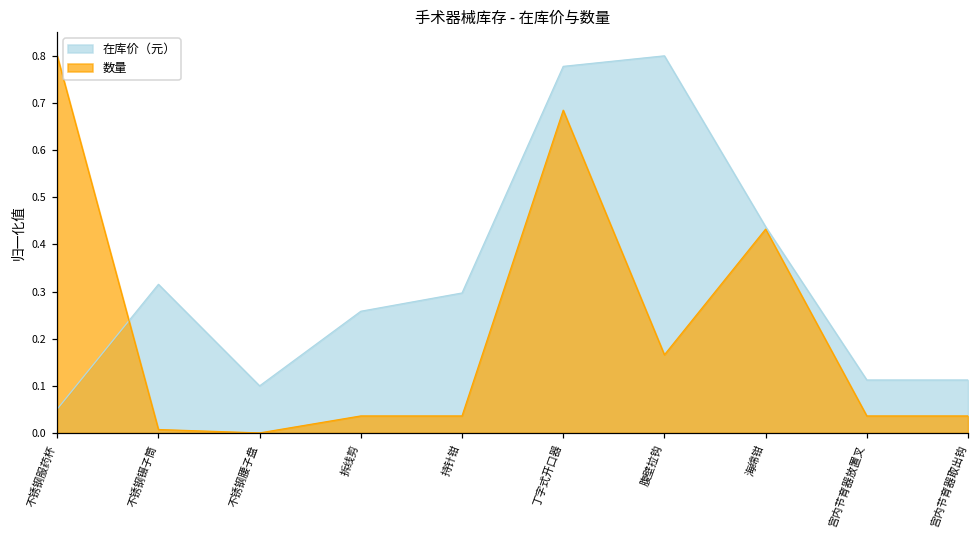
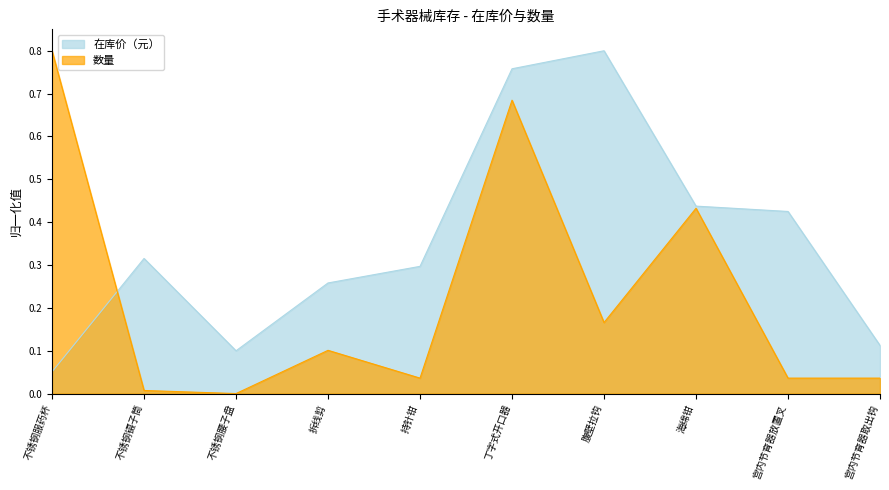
  {
    "在库价（元）": {
      "不锈钢服药杯": 0.05,
      "不锈钢镊子筒": 0.32,
      "不锈钢腰子盘": 0.10,
      "拆线剪": 0.26,
      "持针钳": 0.30,
-     "丁字式开口器": 0.78,
+     "丁字式开口器": 0.76,
      "腹壁拉钩": 0.80,
-     "宫内节育器放置叉": 0.11,
+     "宫内节育器放置叉": 0.42,
      "宫内节育器取出钩": 0.11
    },
    "数量": {
      "不锈钢服药杯": 0.80,
      "不锈钢镊子筒": 0.01,
      "不锈钢腰子盘": 0.00,
-     "拆线剪": 0.04,
+     "拆线剪": 0.10,
      "持针钳": 0.04,
      "丁字式开口器": 0.68,
      "腹壁拉钩": 0.17,
      "宫内节育器放置叉": 0.04,
      "宫内节育器取出钩": 0.04
    }
  }
